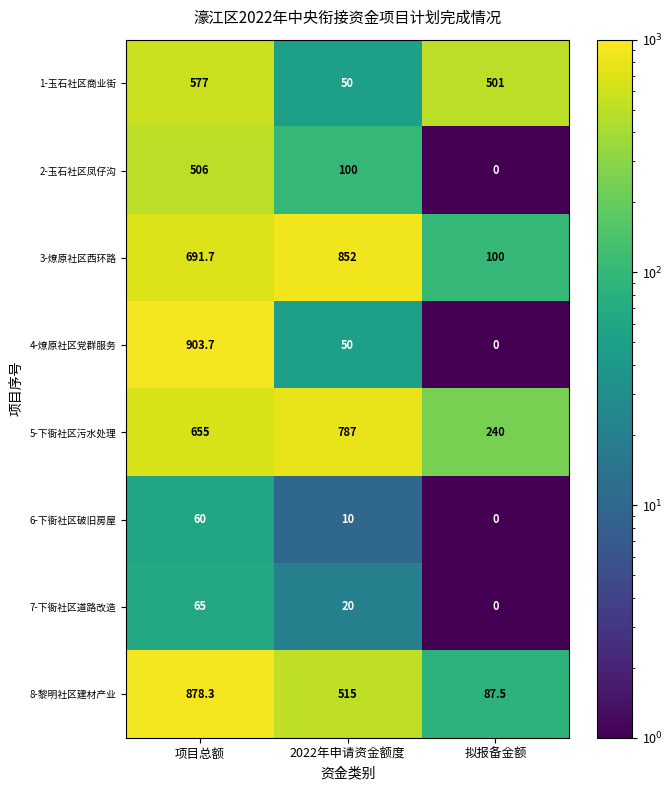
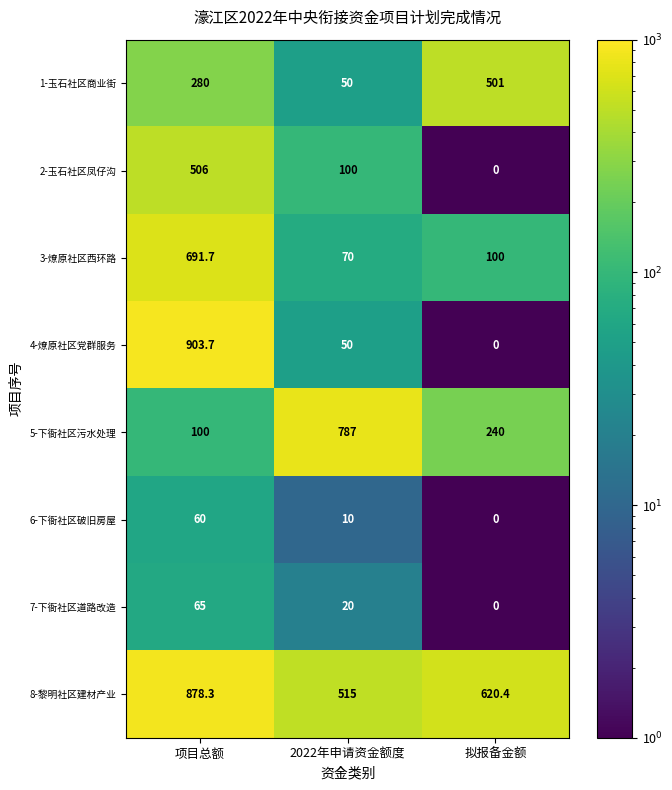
  {
    "1-玉石社区商业街": {
-     "项目总额": 577,
+     "项目总额": 280,
      "2022年申请资金额度": 50,
      "拟报备金额": 501
    },
    "2-玉石社区凤仔沟": {
      "项目总额": 506,
      "2022年申请资金额度": 100,
      "拟报备金额": 0
    },
    "3-燎原社区西环路": {
      "项目总额": 691.7,
-     "2022年申请资金额度": 852,
+     "2022年申请资金额度": 70,
      "拟报备金额": 100
    },
    "4-燎原社区党群服务": {
      "项目总额": 903.7,
      "2022年申请资金额度": 50,
      "拟报备金额": 0
    },
    "5-下衙社区污水处理": {
-     "项目总额": 655,
+     "项目总额": 100,
      "2022年申请资金额度": 787,
      "拟报备金额": 240
    },
    "6-下衙社区破旧房屋": {
      "项目总额": 60,
      "2022年申请资金额度": 10,
      "拟报备金额": 0
    },
    "7-下衙社区道路改造": {
      "项目总额": 65,
      "2022年申请资金额度": 20,
      "拟报备金额": 0
    },
    "8-黎明社区建材产业": {
      "项目总额": 878.3,
      "2022年申请资金额度": 515,
-     "拟报备金额": 87.5
+     "拟报备金额": 620.4
    }
  }
